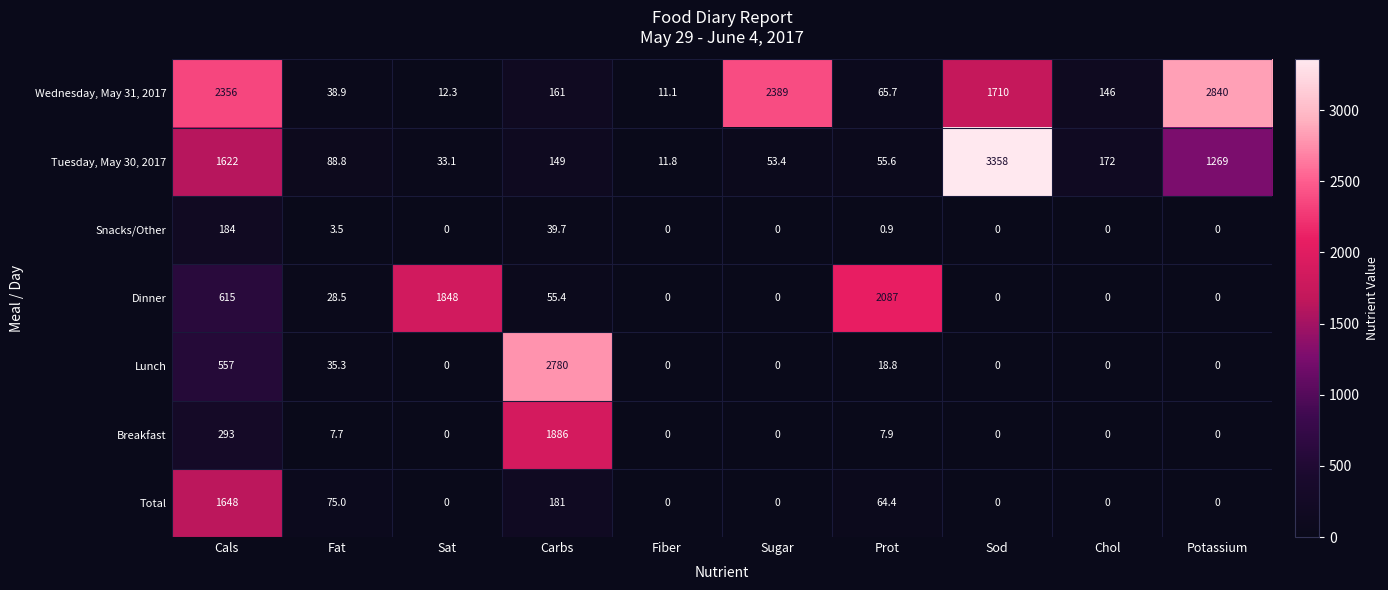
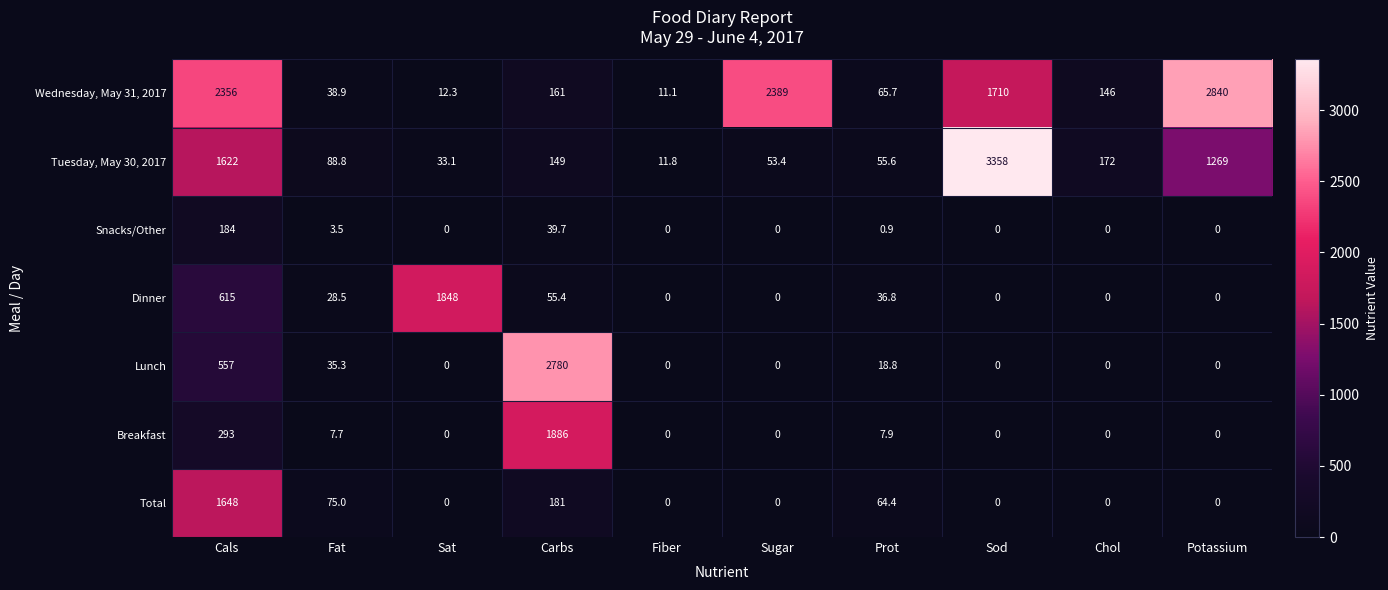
  {
    "Wednesday, May 31, 2017": {
      "Cals": 2356,
      "Fat": 38.9,
      "Sat": 12.3,
      "Carbs": 161,
      "Fiber": 11.1,
      "Sugar": 2389,
      "Prot": 65.7,
      "Sod": 1710,
      "Chol": 146,
      "Potassium": 2840
    },
    "Tuesday, May 30, 2017": {
      "Cals": 1622,
      "Fat": 88.8,
      "Sat": 33.1,
      "Carbs": 149,
      "Fiber": 11.8,
      "Sugar": 53.4,
      "Prot": 55.6,
      "Sod": 3358,
      "Chol": 172,
      "Potassium": 1269
    },
    "Snacks/Other": {
      "Cals": 184,
      "Fat": 3.5,
      "Sat": 0,
      "Carbs": 39.7,
      "Fiber": 0,
      "Sugar": 0,
      "Prot": 0.9,
      "Sod": 0,
      "Chol": 0,
      "Potassium": 0
    },
    "Dinner": {
      "Cals": 615,
      "Fat": 28.5,
      "Sat": 1848,
      "Carbs": 55.4,
      "Fiber": 0,
      "Sugar": 0,
-     "Prot": 2087,
+     "Prot": 36.8,
      "Sod": 0,
      "Chol": 0,
      "Potassium": 0
    },
    "Lunch": {
      "Cals": 557,
      "Fat": 35.3,
      "Sat": 0,
      "Carbs": 2780,
      "Fiber": 0,
      "Sugar": 0,
      "Prot": 18.8,
      "Sod": 0,
      "Chol": 0,
      "Potassium": 0
    },
    "Breakfast": {
      "Cals": 293,
      "Fat": 7.7,
      "Sat": 0,
      "Carbs": 1886,
      "Fiber": 0,
      "Sugar": 0,
      "Prot": 7.9,
      "Sod": 0,
      "Chol": 0,
      "Potassium": 0
    },
    "Total": {
      "Cals": 1648,
      "Fat": 75.0,
      "Sat": 0,
      "Carbs": 181,
      "Fiber": 0,
      "Sugar": 0,
      "Prot": 64.4,
      "Sod": 0,
      "Chol": 0,
      "Potassium": 0
    }
  }
